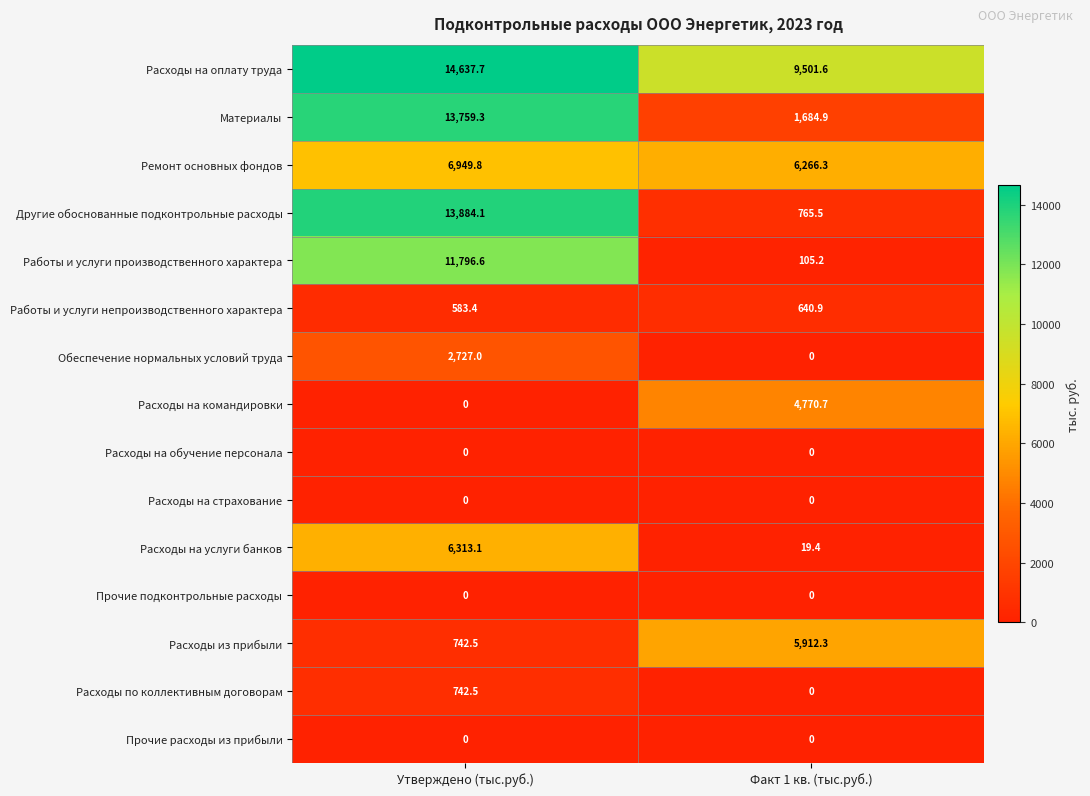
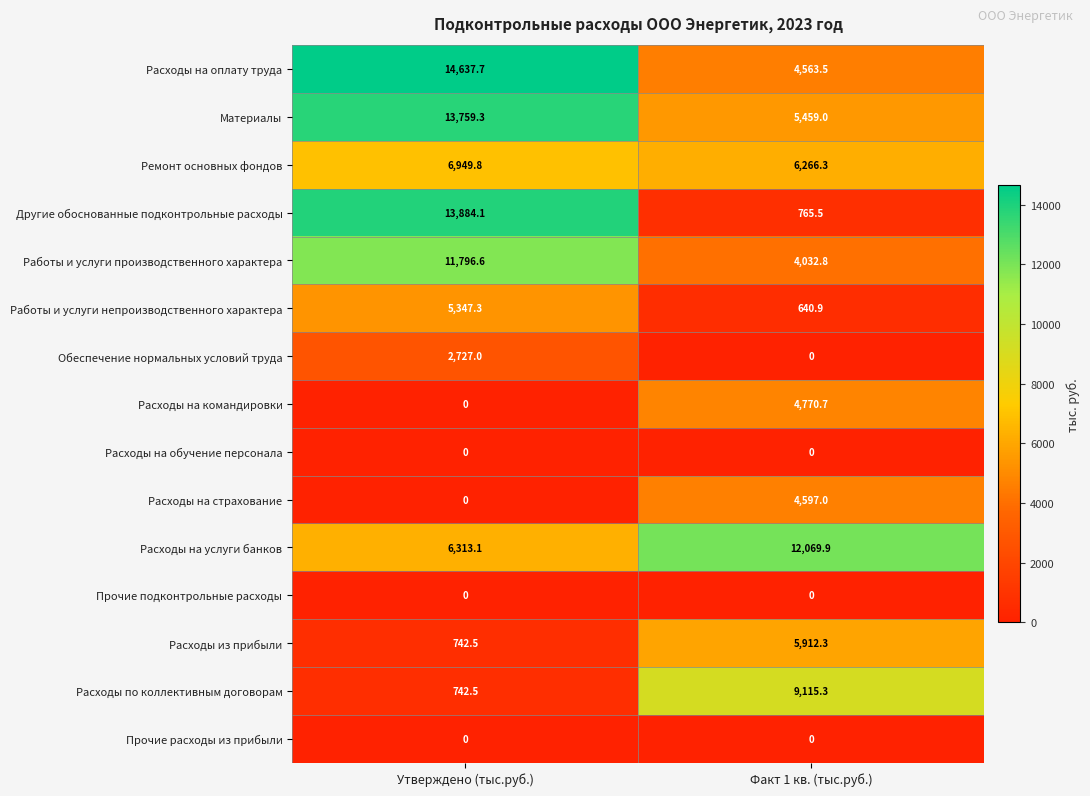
  {
    "Расходы на оплату труда": {
      "Утверждено (тыс.руб.)": "14,637.7",
-     "Факт 1 кв. (тыс.руб.)": "9,501.6"
+     "Факт 1 кв. (тыс.руб.)": "4,563.5"
    },
    "Материалы": {
      "Утверждено (тыс.руб.)": "13,759.3",
-     "Факт 1 кв. (тыс.руб.)": "1,684.9"
+     "Факт 1 кв. (тыс.руб.)": "5,459.0"
    },
    "Ремонт основных фондов": {
      "Утверждено (тыс.руб.)": "6,949.8",
      "Факт 1 кв. (тыс.руб.)": "6,266.3"
    },
    "Другие обоснованные подконтрольные расходы": {
      "Утверждено (тыс.руб.)": "13,884.1",
      "Факт 1 кв. (тыс.руб.)": "765.5"
    },
    "Работы и услуги производственного характера": {
      "Утверждено (тыс.руб.)": "11,796.6",
-     "Факт 1 кв. (тыс.руб.)": "105.2"
+     "Факт 1 кв. (тыс.руб.)": "4,032.8"
    },
    "Работы и услуги непроизводственного характера": {
-     "Утверждено (тыс.руб.)": "583.4",
+     "Утверждено (тыс.руб.)": "5,347.3",
      "Факт 1 кв. (тыс.руб.)": "640.9"
    },
    "Обеспечение нормальных условий труда": {
      "Утверждено (тыс.руб.)": "2,727.0",
      "Факт 1 кв. (тыс.руб.)": "0"
    },
    "Расходы на командировки": {
      "Утверждено (тыс.руб.)": "0",
      "Факт 1 кв. (тыс.руб.)": "4,770.7"
    },
    "Расходы на обучение персонала": {
      "Утверждено (тыс.руб.)": "0",
      "Факт 1 кв. (тыс.руб.)": "0"
    },
    "Расходы на страхование": {
      "Утверждено (тыс.руб.)": "0",
-     "Факт 1 кв. (тыс.руб.)": "0"
+     "Факт 1 кв. (тыс.руб.)": "4,597.0"
    },
    "Расходы на услуги банков": {
      "Утверждено (тыс.руб.)": "6,313.1",
-     "Факт 1 кв. (тыс.руб.)": "19.4"
+     "Факт 1 кв. (тыс.руб.)": "12,069.9"
    },
    "Прочие подконтрольные расходы": {
      "Утверждено (тыс.руб.)": "0",
      "Факт 1 кв. (тыс.руб.)": "0"
    },
    "Расходы из прибыли": {
      "Утверждено (тыс.руб.)": "742.5",
      "Факт 1 кв. (тыс.руб.)": "5,912.3"
    },
    "Расходы по коллективным договорам": {
      "Утверждено (тыс.руб.)": "742.5",
-     "Факт 1 кв. (тыс.руб.)": "0"
+     "Факт 1 кв. (тыс.руб.)": "9,115.3"
    },
    "Прочие расходы из прибыли": {
      "Утверждено (тыс.руб.)": "0",
      "Факт 1 кв. (тыс.руб.)": "0"
    }
  }
